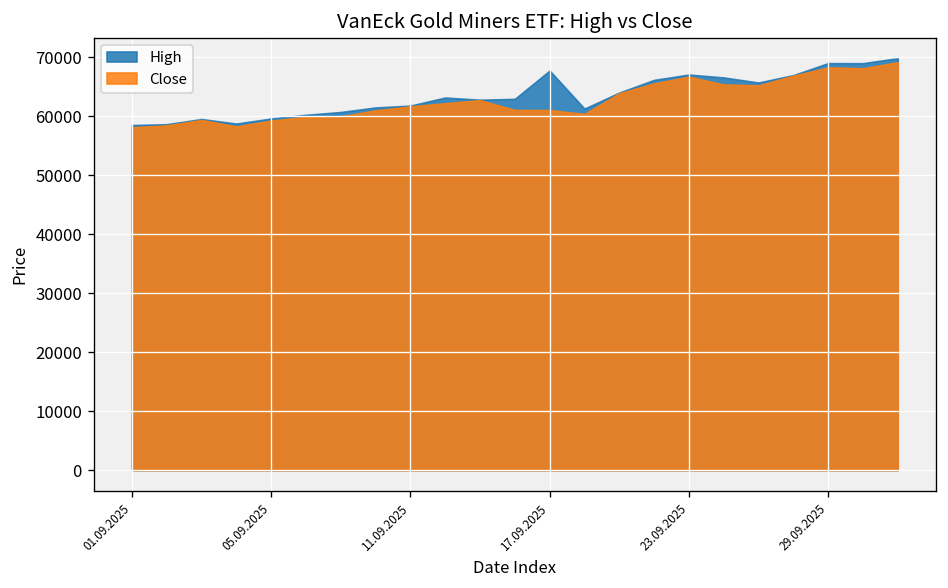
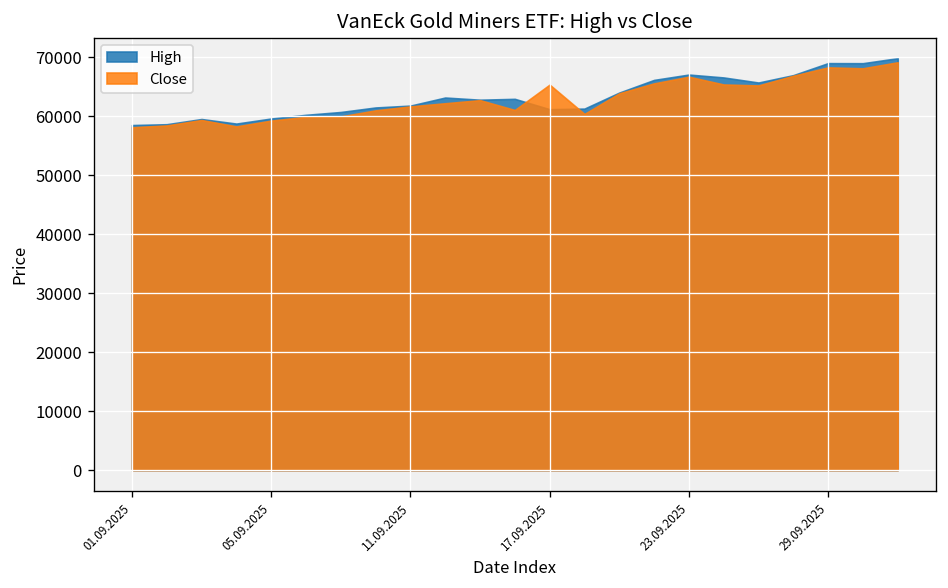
  {
    "High": {
-     "17.09.2025": 68000,
+     "17.09.2025": 61000,
      "29.09.2025": 69000
    },
    "Close": {
-     "17.09.2025": 61000,
+     "17.09.2025": 65000,
      "29.09.2025": 68000
    }
  }
